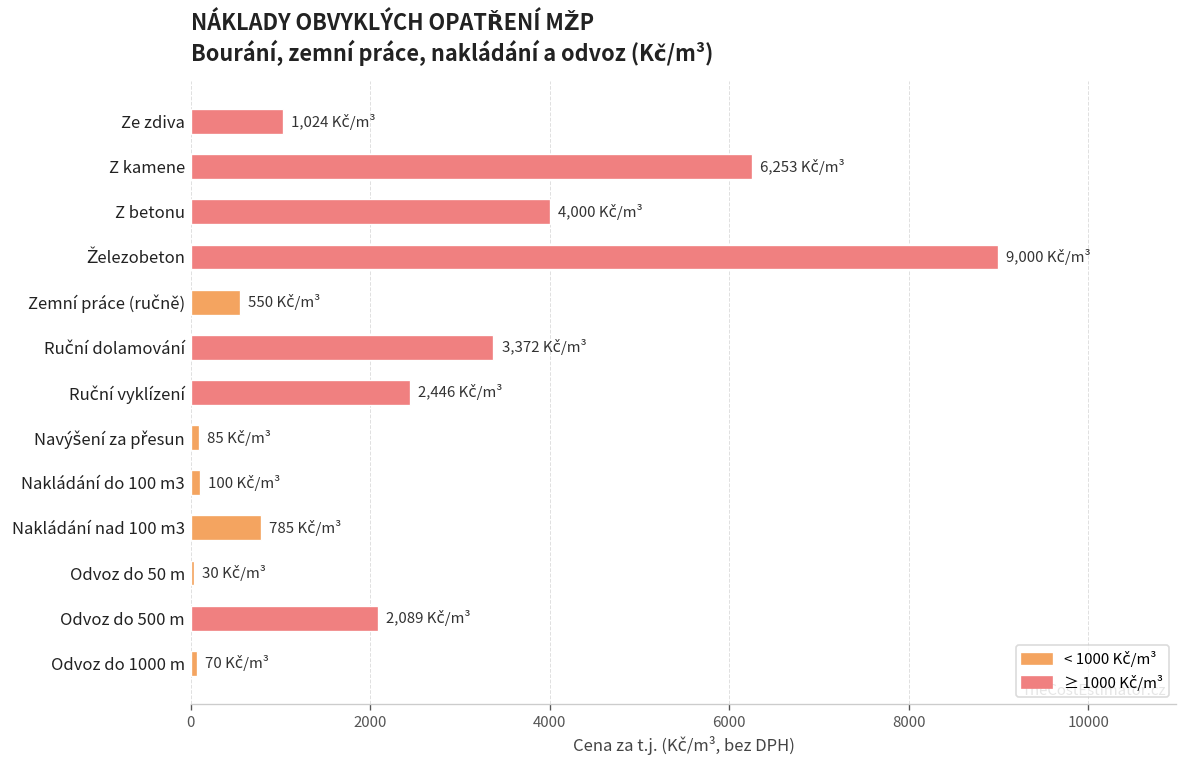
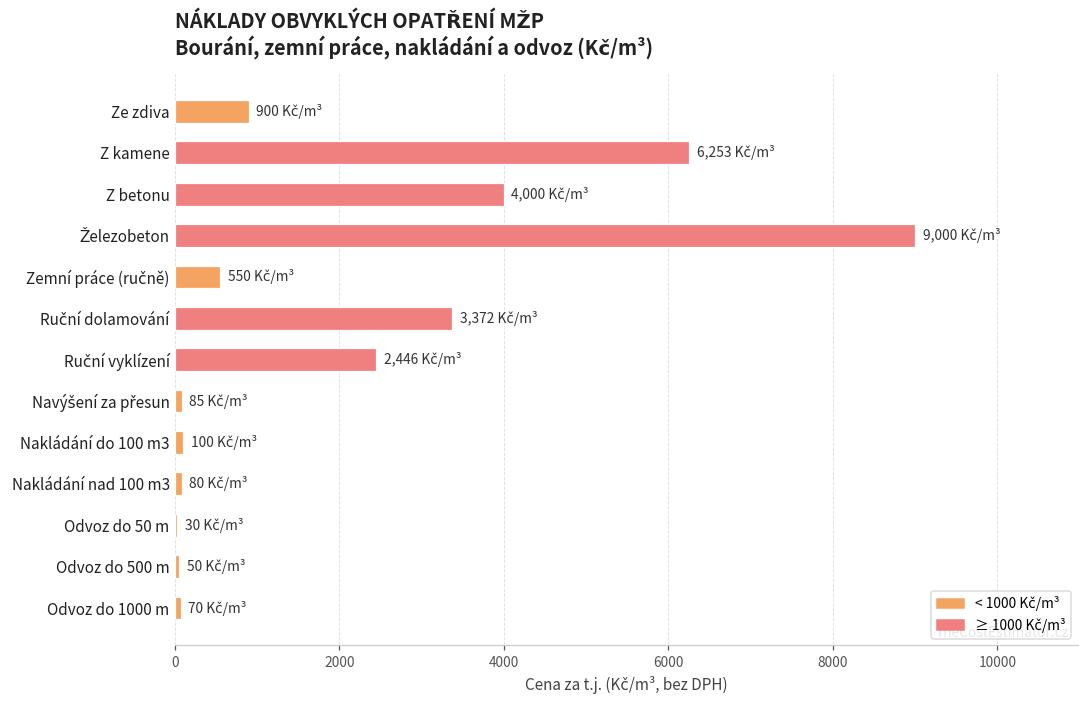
  {
-   "Ze zdiva": "1,024",
+   "Ze zdiva": "900",
    "Z kamene": "6,253",
    "Z betonu": "4,000",
    "Železobeton": "9,000",
    "Zemní práce (ručně)": "550",
    "Ruční dolamování": "3,372",
    "Ruční vyklízení": "2,446",
    "Navýšení za přesun": "85",
    "Nakládání do 100 m3": "100",
-   "Nakládání nad 100 m3": "785",
+   "Nakládání nad 100 m3": "80",
    "Odvoz do 50 m": "30",
-   "Odvoz do 500 m": "2,089",
+   "Odvoz do 500 m": "50",
    "Odvoz do 1000 m": "70"
  }
